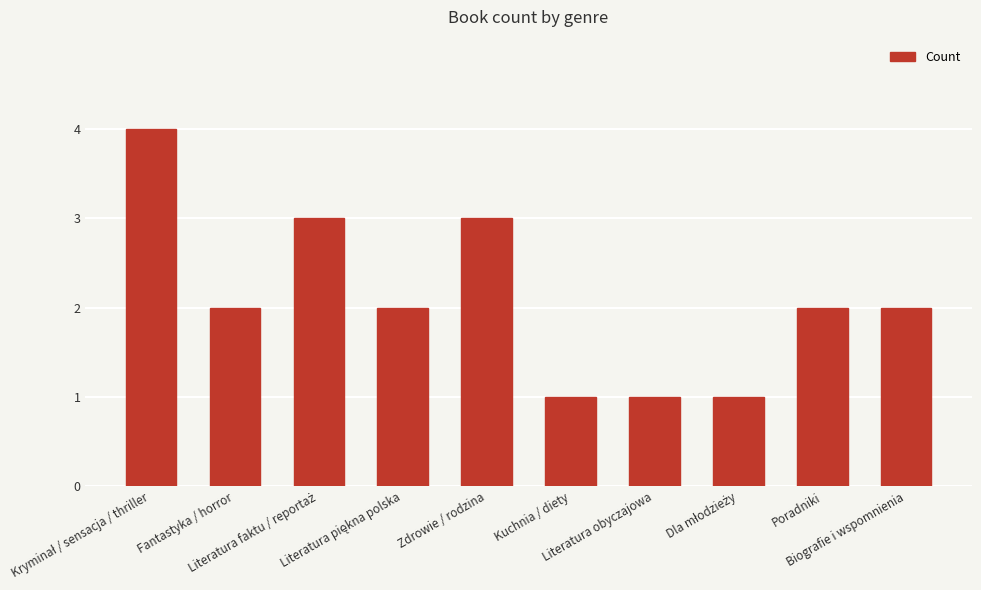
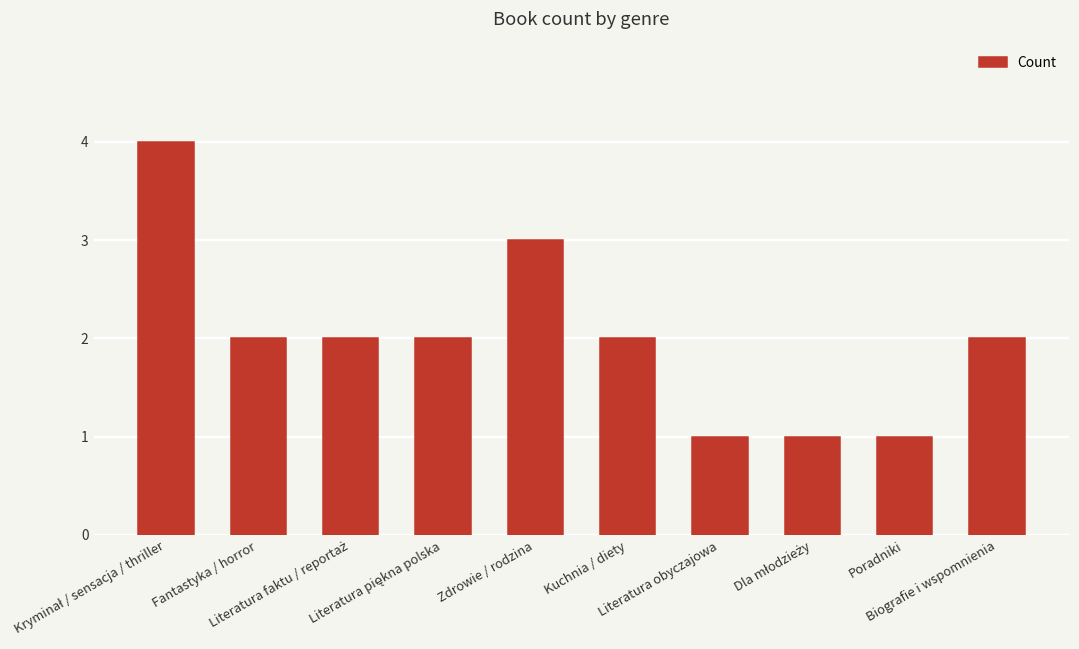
  {
    "Kryminał / sensacja / thriller": 4,
    "Fantastyka / horror": 2,
-   "Literatura faktu / reportaż": 3,
+   "Literatura faktu / reportaż": 2,
    "Literatura piękna polska": 2,
    "Zdrowie / rodzina": 3,
-   "Kuchnia / diety": 1,
+   "Kuchnia / diety": 2,
    "Literatura obyczajowa": 1,
    "Dla młodzieży": 1,
-   "Poradniki": 2,
+   "Poradniki": 1,
    "Biografie i wspomnienia": 2
  }
